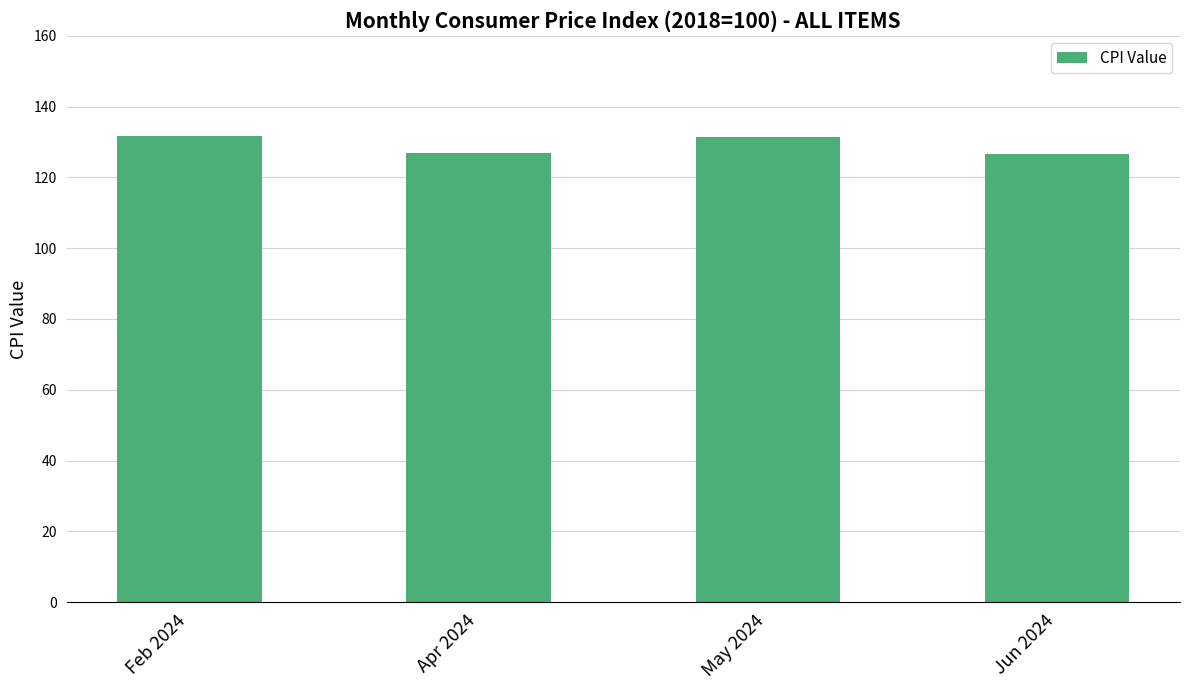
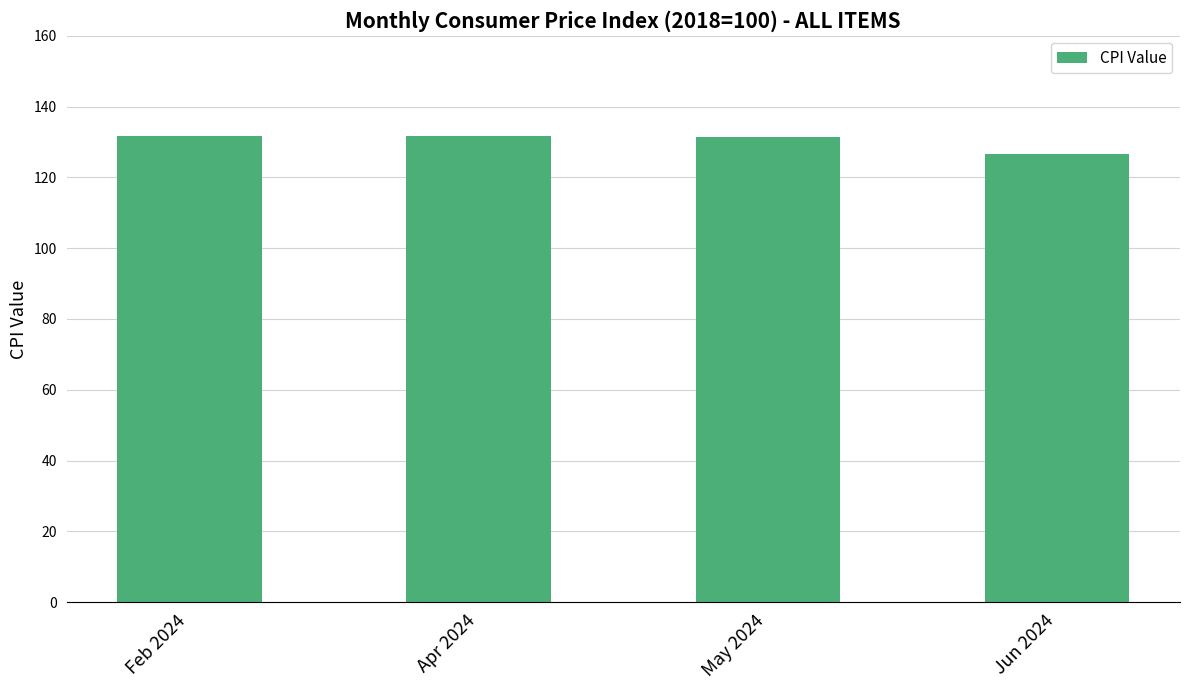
  {
    "Feb 2024": 132,
-   "Apr 2024": 127,
+   "Apr 2024": 132,
    "May 2024": 131,
    "Jun 2024": 127
  }
